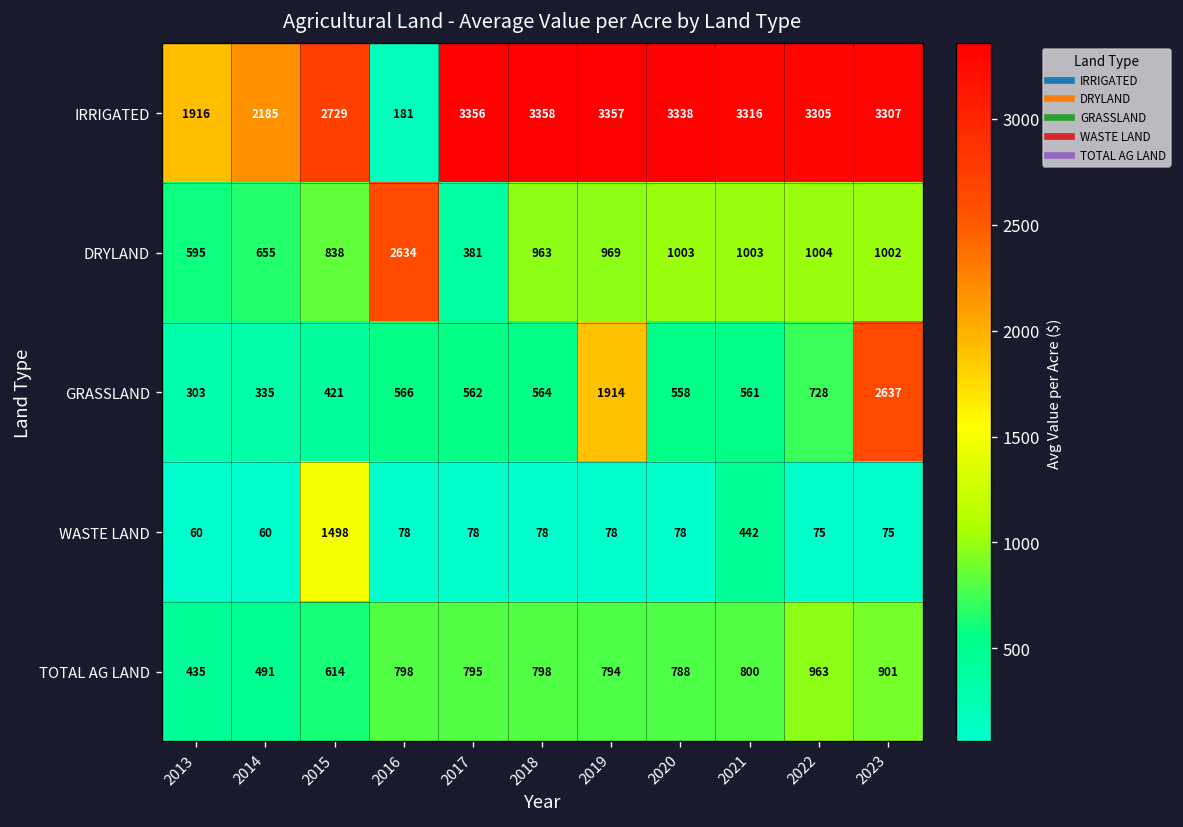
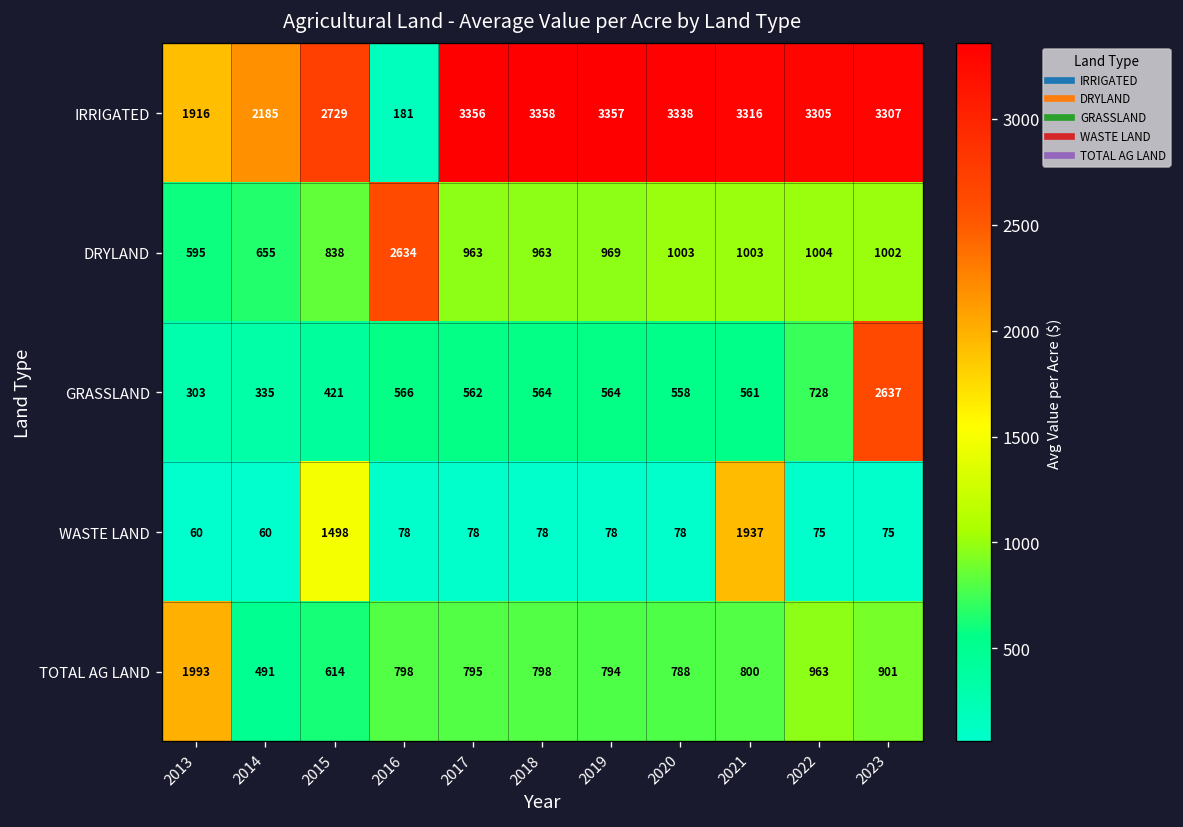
  {
    "IRRIGATED": {
      "2013": 1916,
      "2014": 2185,
      "2015": 2729,
      "2016": 181,
      "2017": 3356,
      "2018": 3358,
      "2019": 3357,
      "2020": 3338,
      "2021": 3316,
      "2022": 3305,
      "2023": 3307
    },
    "DRYLAND": {
      "2013": 595,
      "2014": 655,
      "2015": 838,
      "2016": 2634,
-     "2017": 381,
+     "2017": 963,
      "2018": 963,
      "2019": 969,
      "2020": 1003,
      "2021": 1003,
      "2022": 1004,
      "2023": 1002
    },
    "GRASSLAND": {
      "2013": 303,
      "2014": 335,
      "2015": 421,
      "2016": 566,
      "2017": 562,
      "2018": 564,
-     "2019": 1914,
+     "2019": 564,
      "2020": 558,
      "2021": 561,
      "2022": 728,
      "2023": 2637
    },
    "WASTE LAND": {
      "2013": 60,
      "2014": 60,
      "2015": 1498,
      "2016": 78,
      "2017": 78,
      "2018": 78,
      "2019": 78,
      "2020": 78,
-     "2021": 442,
+     "2021": 1937,
      "2022": 75,
      "2023": 75
    },
    "TOTAL AG LAND": {
-     "2013": 435,
+     "2013": 1993,
      "2014": 491,
      "2015": 614,
      "2016": 798,
      "2017": 795,
      "2018": 798,
      "2019": 794,
      "2020": 788,
      "2021": 800,
      "2022": 963,
      "2023": 901
    }
  }
